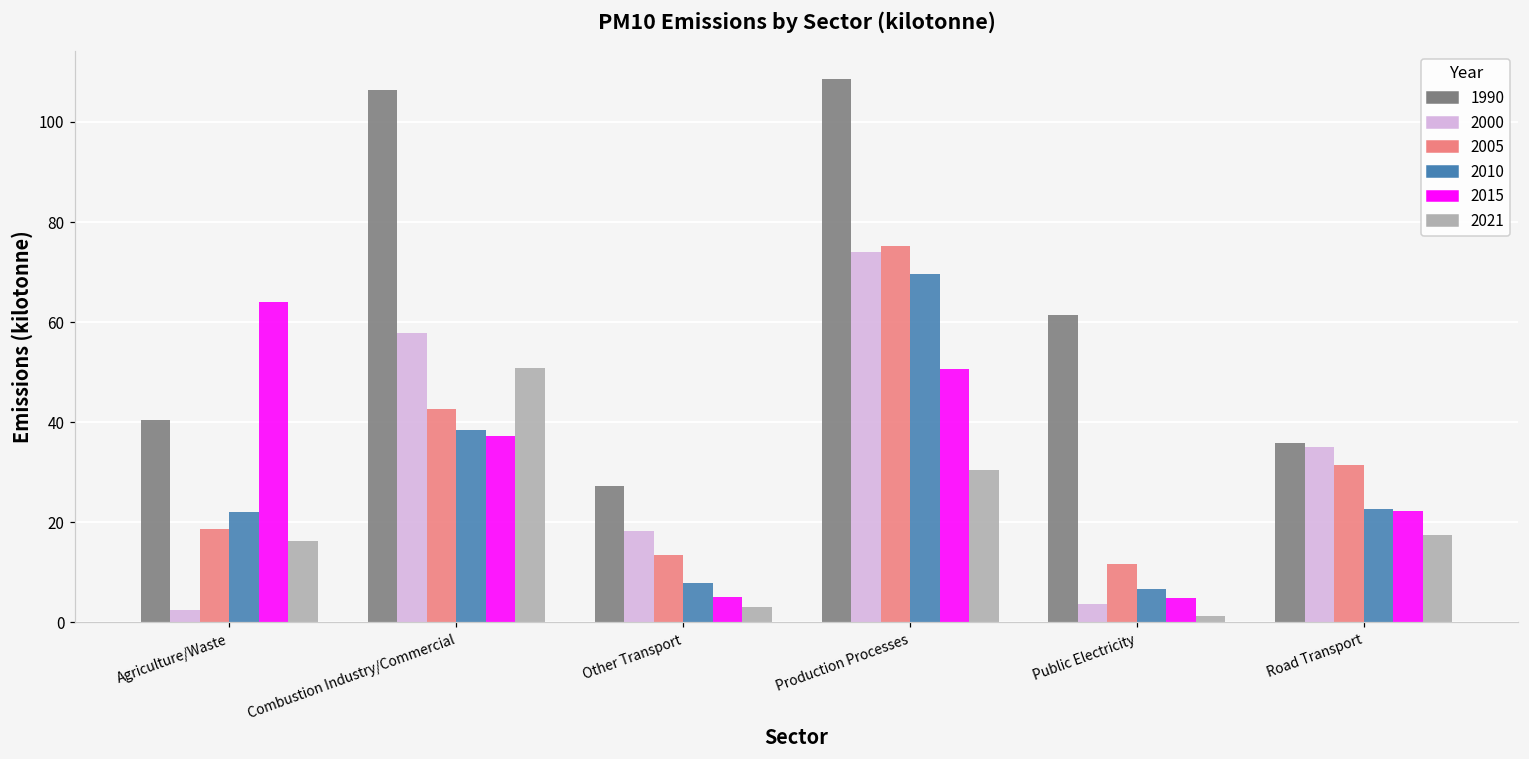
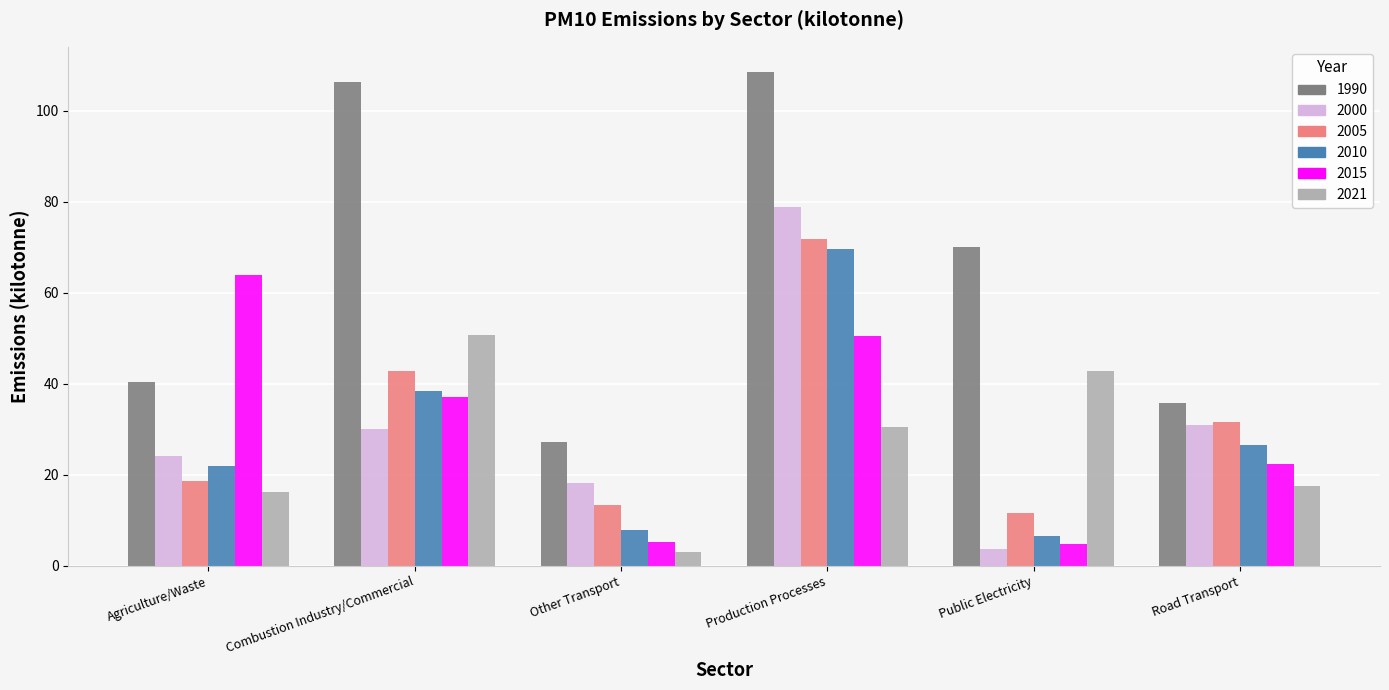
  {
    "1990": {
      "Agriculture/Waste": 40,
      "Combustion Industry/Commercial": 106,
      "Other Transport": 27,
      "Production Processes": 109,
-     "Public Electricity": 61,
+     "Public Electricity": 70,
      "Road Transport": 36
    },
    "2000": {
-     "Agriculture/Waste": 3,
-     "Combustion Industry/Commercial": 58,
+     "Agriculture/Waste": 24,
+     "Combustion Industry/Commercial": 30,
      "Other Transport": 18,
-     "Production Processes": 74,
+     "Production Processes": 79,
      "Public Electricity": 4,
-     "Road Transport": 35
+     "Road Transport": 31
    },
    "2005": {
      "Agriculture/Waste": 19,
      "Combustion Industry/Commercial": 43,
      "Other Transport": 13,
-     "Production Processes": 75,
+     "Production Processes": 72,
      "Public Electricity": 12,
      "Road Transport": 32
    },
    "2010": {
      "Agriculture/Waste": 22,
      "Combustion Industry/Commercial": 38,
      "Other Transport": 8,
      "Production Processes": 70,
      "Public Electricity": 7,
-     "Road Transport": 23
+     "Road Transport": 27
    },
    "2015": {
      "Agriculture/Waste": 64,
      "Combustion Industry/Commercial": 37,
      "Other Transport": 5,
      "Production Processes": 51,
      "Public Electricity": 5,
      "Road Transport": 22
    },
    "2021": {
      "Agriculture/Waste": 16,
      "Combustion Industry/Commercial": 51,
      "Other Transport": 3,
      "Production Processes": 30,
-     "Public Electricity": 1,
+     "Public Electricity": 43,
      "Road Transport": 18
    }
  }
